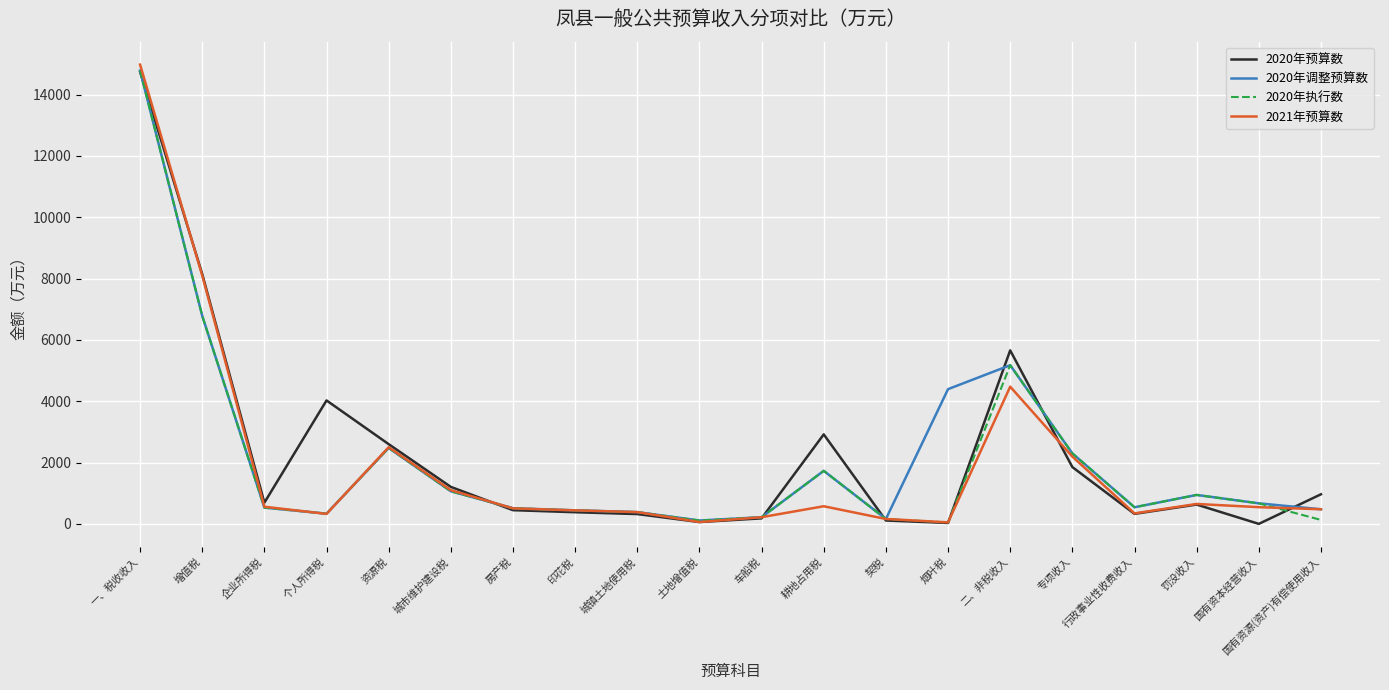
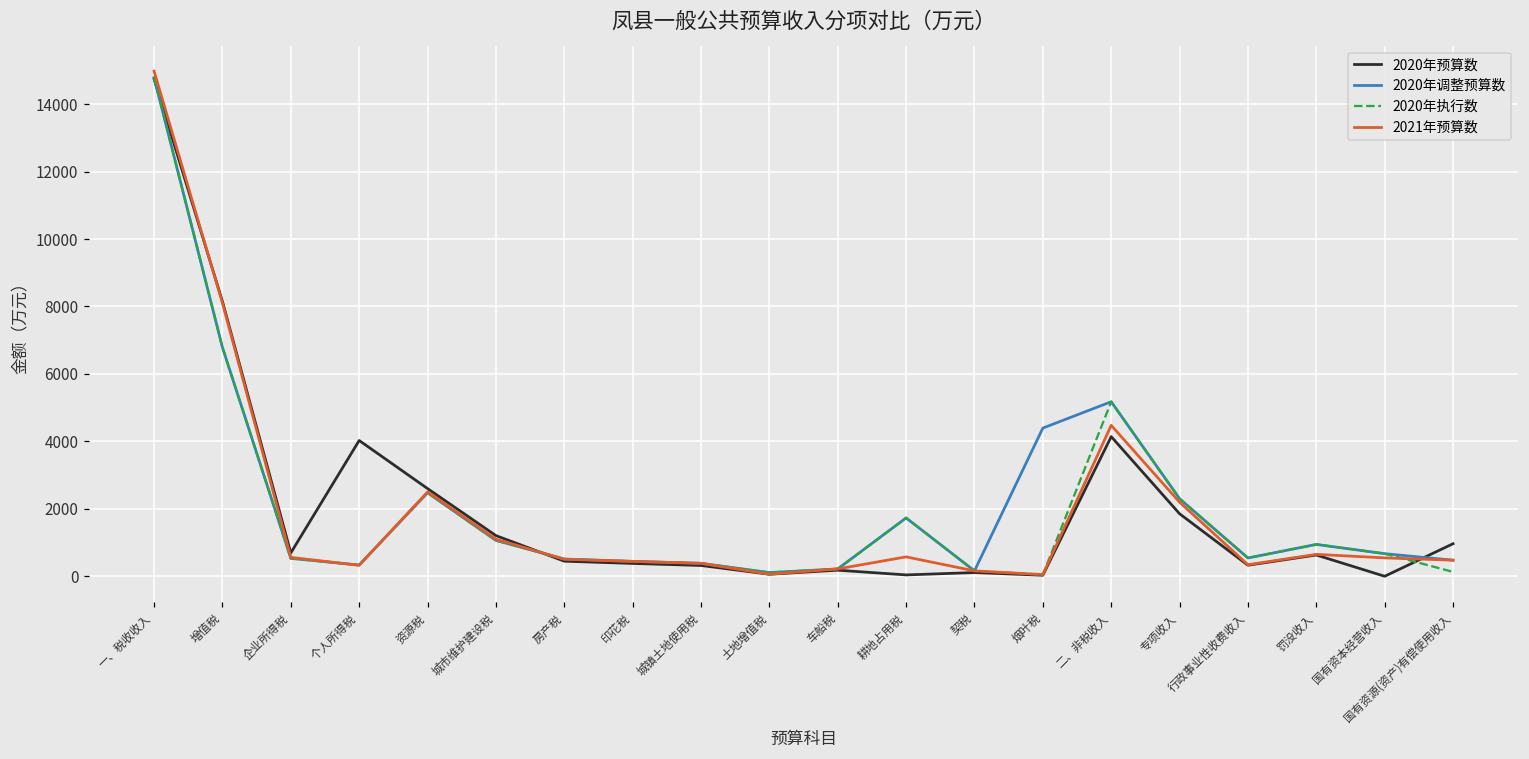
  {
    "2020年预算数": {
      "企业所得税": 700,
      "个人所得税": 4000,
      "资源税": 2600,
      "城市维护建设税": 1200,
-     "耕地占用税": 2900,
-     "二、非税收入": 5700,
+     "耕地占用税": 0,
+     "二、非税收入": 4100,
      "专项收入": 1900,
      "国有资本经营收入": 0,
      "国有资源(资产)有偿使用收入": 1000
    },
    "2020年调整预算数": {
      "烟叶税": 4400
    },
    "2020年执行数": {
      "国有资源(资产)有偿使用收入": 100
    },
    "2021年预算数": {
      "一、税收收入": 15000,
      "耕地占用税": 600,
      "二、非税收入": 4500,
      "专项收入": 2200,
      "国有资本经营收入": 500
    }
  }
